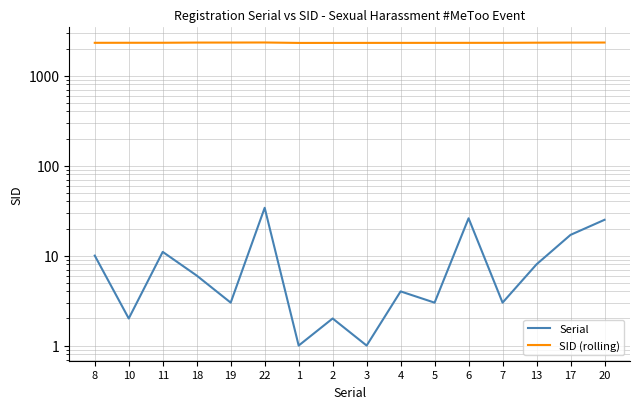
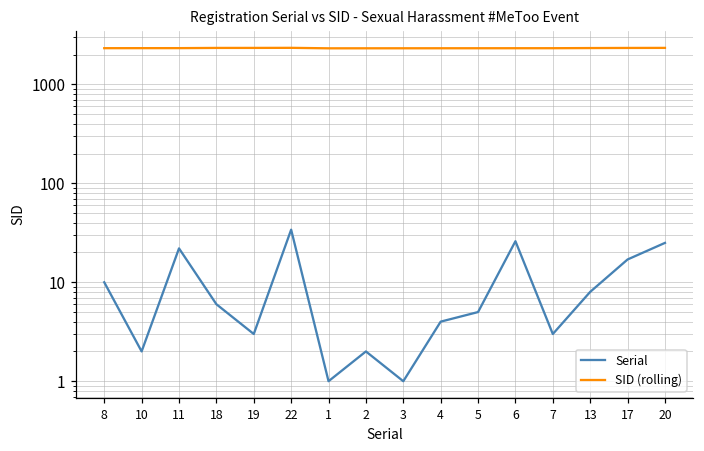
  {
    "Serial": {
      "8": 10,
      "10": 2,
-     "11": 11,
+     "11": 22,
      "18": 6,
      "19": 3,
      "22": 34,
      "1": 1,
      "2": 2,
      "3": 1,
      "4": 4,
-     "5": 3,
+     "5": 5,
      "6": 26,
      "7": 3,
      "13": 8,
      "17": 17,
      "20": 25
    },
    "SID (rolling)": {
      "8": 2300,
      "10": 2300,
      "11": 2300,
      "18": 2300,
      "19": 2300,
      "22": 2300,
      "1": 2300,
      "2": 2300,
      "3": 2300,
      "4": 2300,
      "5": 2300,
      "6": 2300,
      "7": 2300,
      "13": 2300,
      "17": 2300,
      "20": 2300
    }
  }
